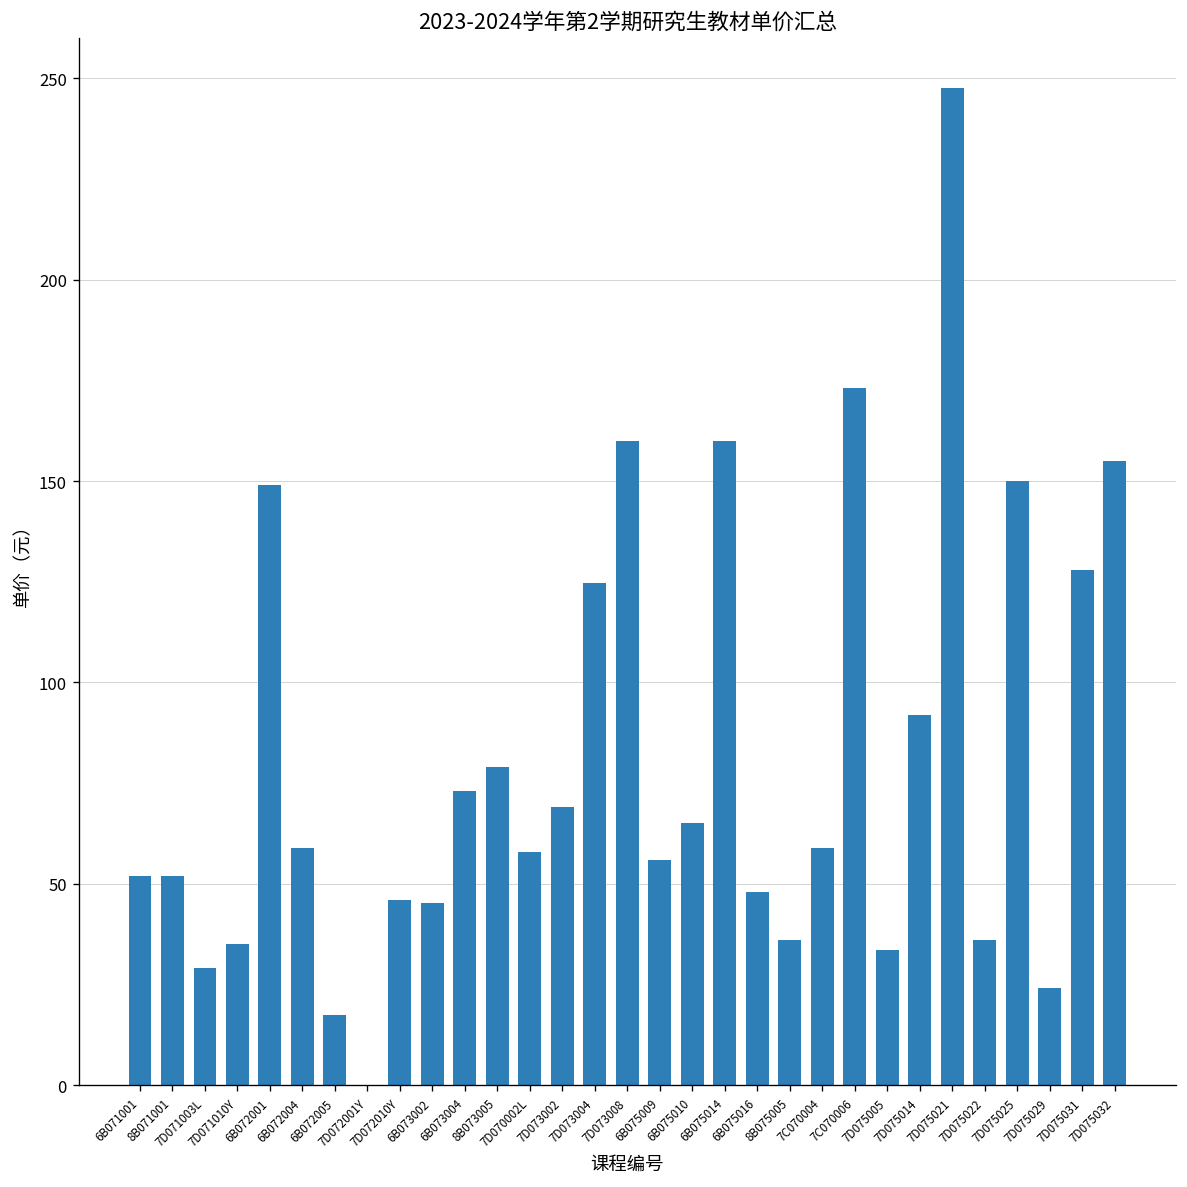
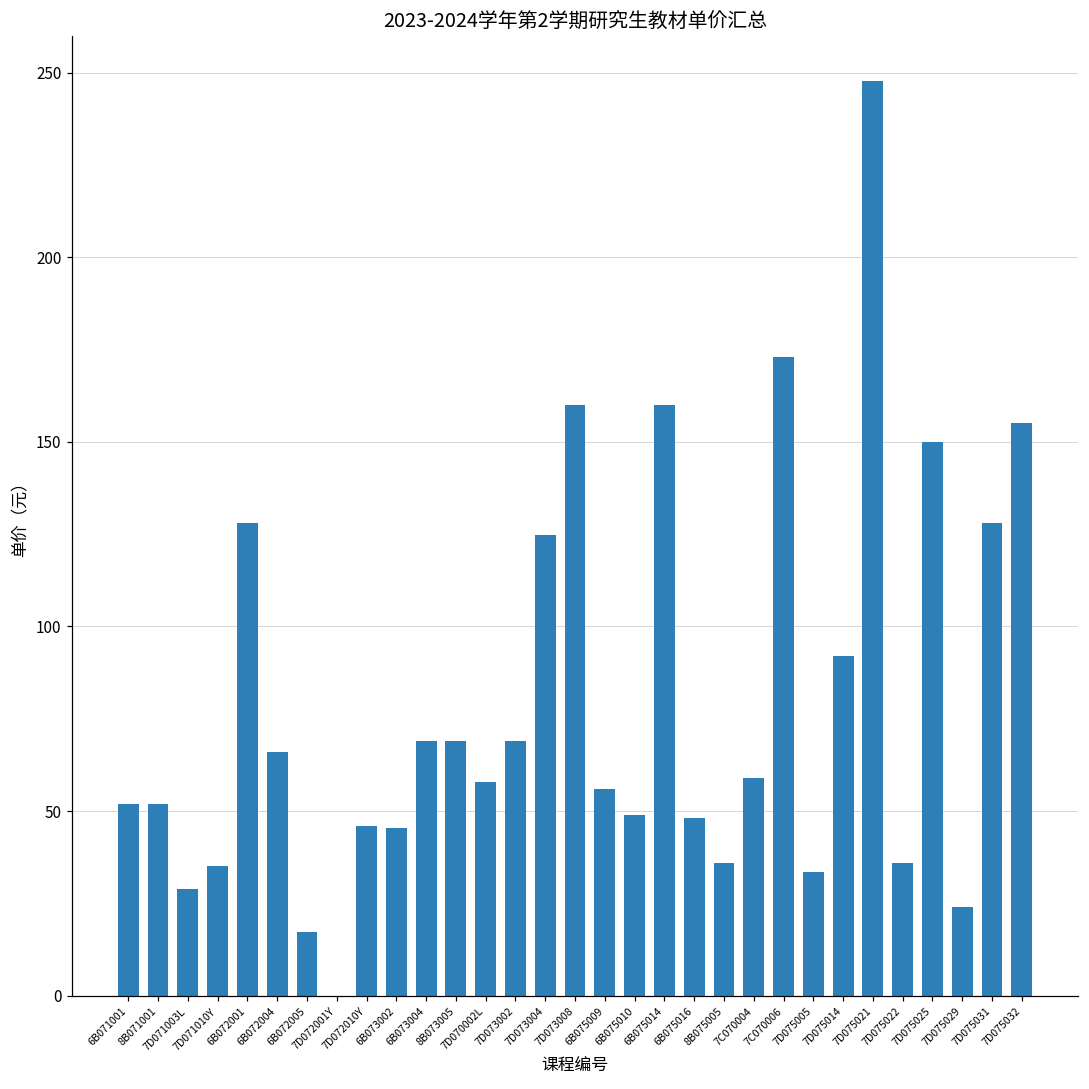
  {
    "6B071001": 52,
    "8B071001": 52,
    "7D071003L": 29,
    "7D071010Y": 35,
-   "6B072001": 149,
-   "6B072004": 59,
+   "6B072001": 128,
+   "6B072004": 66,
    "6B072005": 17,
    "7D072001Y": 0,
    "7D072010Y": 46,
    "6B073002": 45,
-   "6B073004": 73,
-   "8B073005": 79,
+   "6B073004": 69,
+   "8B073005": 69,
    "7D070002L": 58,
    "7D073002": 69,
    "7D073004": 125,
    "7D073008": 160,
    "6B075009": 56,
-   "6B075010": 65,
+   "6B075010": 49,
    "6B075014": 160,
    "6B075016": 48,
    "8B075005": 36,
    "7C070004": 59,
    "7C070006": 173,
    "7D075005": 34,
    "7D075014": 92,
    "7D075021": 248,
    "7D075022": 36,
    "7D075025": 150,
    "7D075029": 24,
    "7D075031": 128,
    "7D075032": 155
  }
